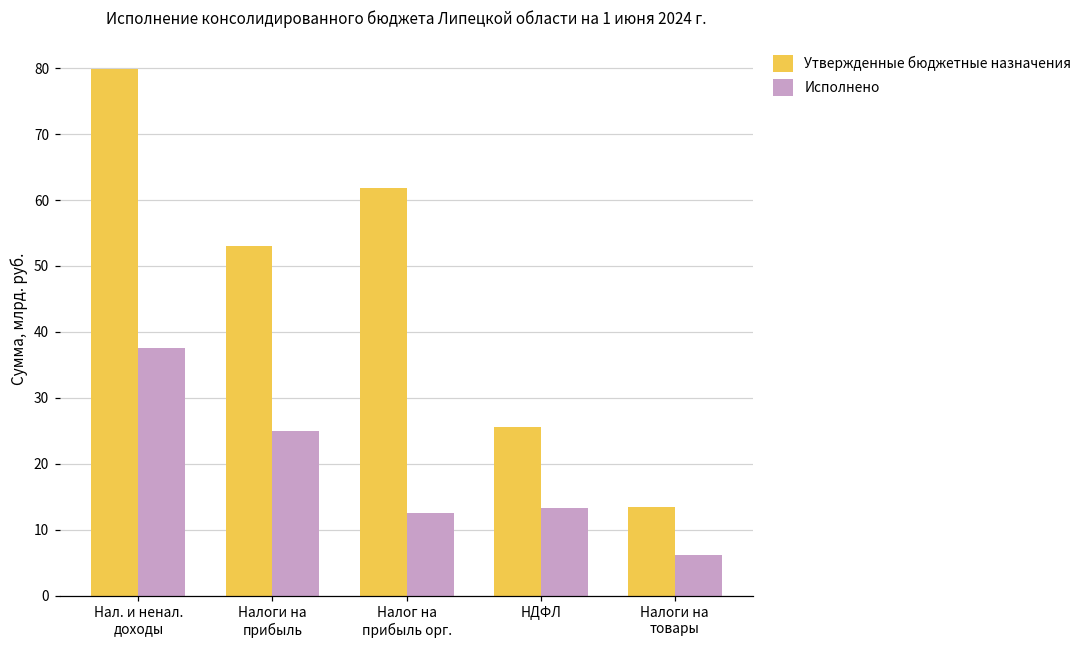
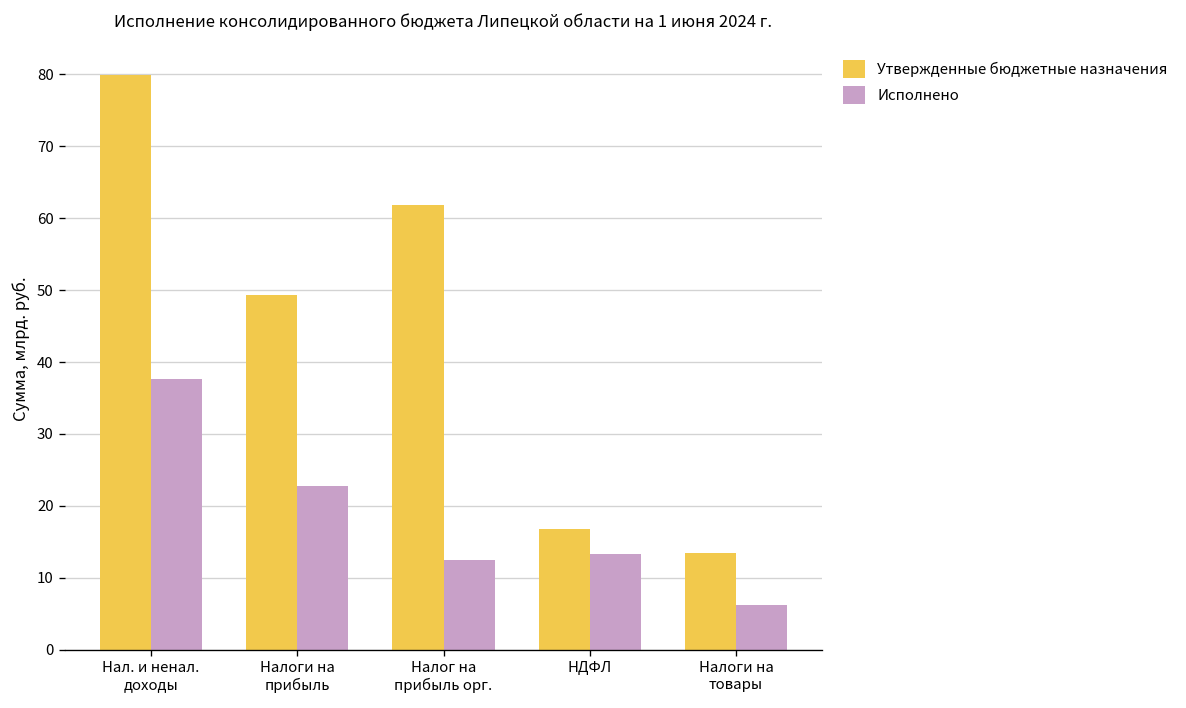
  {
    "Утвержденные бюджетные назначения": {
      "Нал. и ненал. доходы": 80,
-     "Налоги на прибыль": 53,
+     "Налоги на прибыль": 49,
      "Налог на прибыль орг.": 62,
-     "НДФЛ": 26,
+     "НДФЛ": 17,
      "Налоги на товары": 13
    },
    "Исполнено": {
      "Нал. и ненал. доходы": 38,
-     "Налоги на прибыль": 25,
+     "Налоги на прибыль": 23,
      "Налог на прибыль орг.": 13,
      "НДФЛ": 13,
      "Налоги на товары": 6
    }
  }
